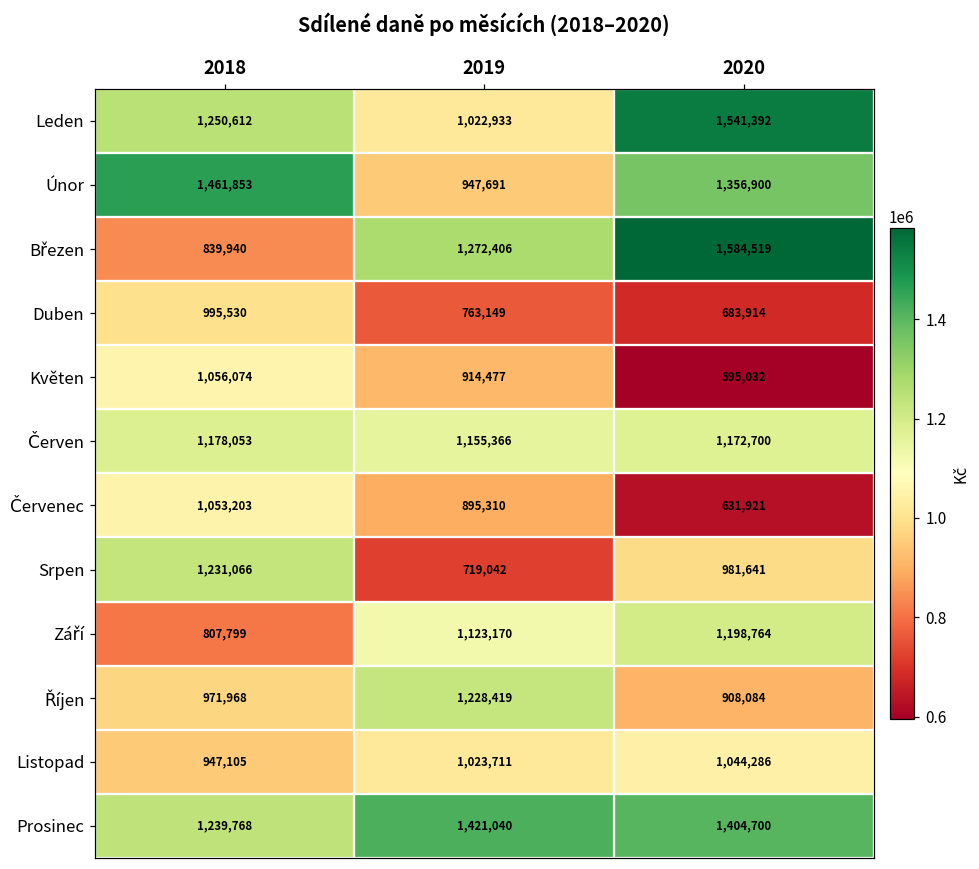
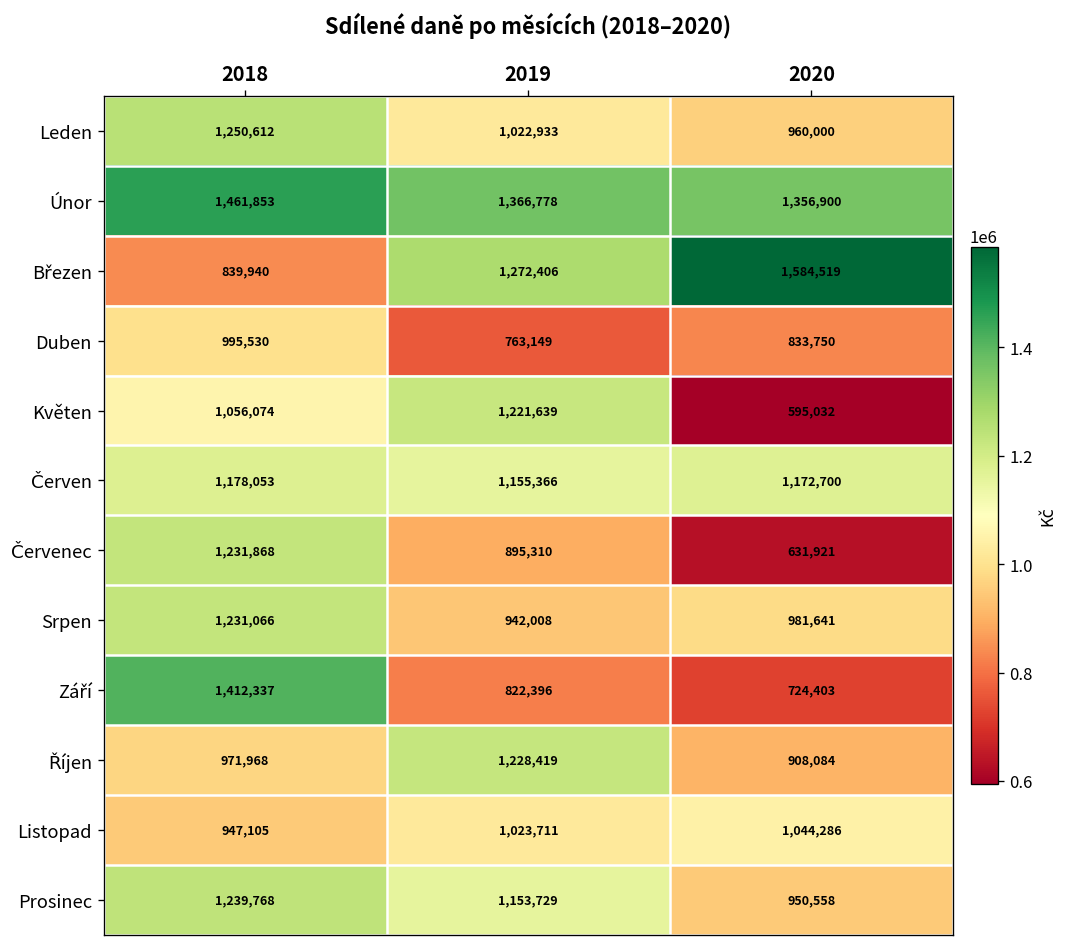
  {
    "Leden": {
      "2018": "1,250,612",
      "2019": "1,022,933",
-     "2020": "1,541,392"
+     "2020": "960,000"
    },
    "Únor": {
      "2018": "1,461,853",
-     "2019": "947,691",
+     "2019": "1,366,778",
      "2020": "1,356,900"
    },
    "Březen": {
      "2018": "839,940",
      "2019": "1,272,406",
      "2020": "1,584,519"
    },
    "Duben": {
      "2018": "995,530",
      "2019": "763,149",
-     "2020": "683,914"
+     "2020": "833,750"
    },
    "Květen": {
      "2018": "1,056,074",
-     "2019": "914,477",
+     "2019": "1,221,639",
      "2020": "595,032"
    },
    "Červen": {
      "2018": "1,178,053",
      "2019": "1,155,366",
      "2020": "1,172,700"
    },
    "Červenec": {
-     "2018": "1,053,203",
+     "2018": "1,231,868",
      "2019": "895,310",
      "2020": "631,921"
    },
    "Srpen": {
      "2018": "1,231,066",
-     "2019": "719,042",
+     "2019": "942,008",
      "2020": "981,641"
    },
    "Září": {
-     "2018": "807,799",
-     "2019": "1,123,170",
-     "2020": "1,198,764"
+     "2018": "1,412,337",
+     "2019": "822,396",
+     "2020": "724,403"
    },
    "Říjen": {
      "2018": "971,968",
      "2019": "1,228,419",
      "2020": "908,084"
    },
    "Listopad": {
      "2018": "947,105",
      "2019": "1,023,711",
      "2020": "1,044,286"
    },
    "Prosinec": {
      "2018": "1,239,768",
-     "2019": "1,421,040",
-     "2020": "1,404,700"
+     "2019": "1,153,729",
+     "2020": "950,558"
    }
  }
